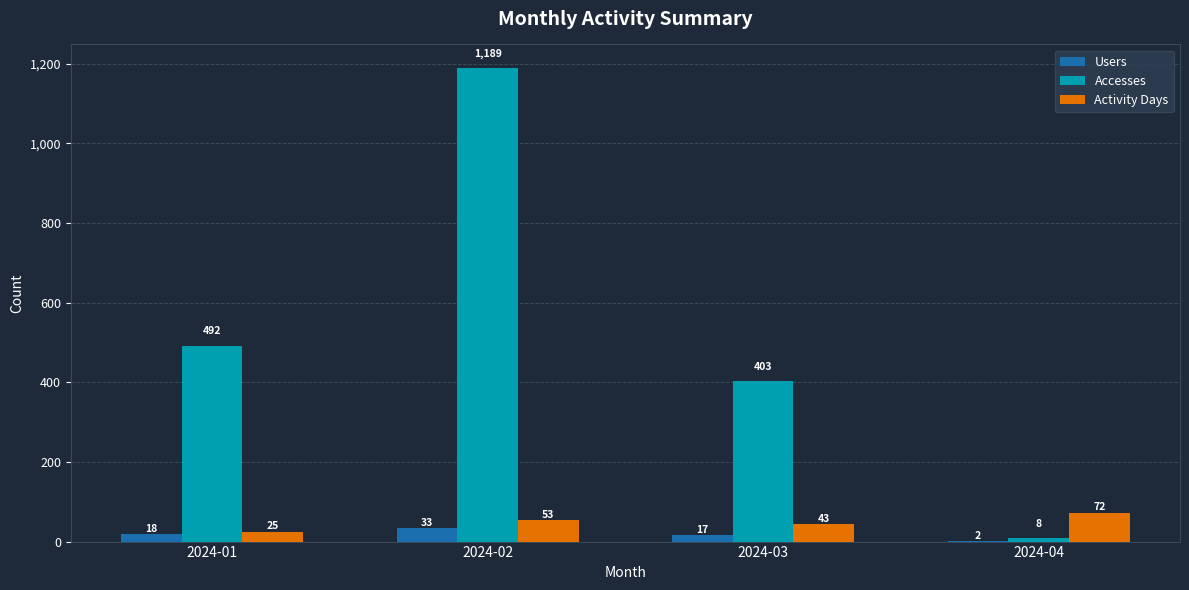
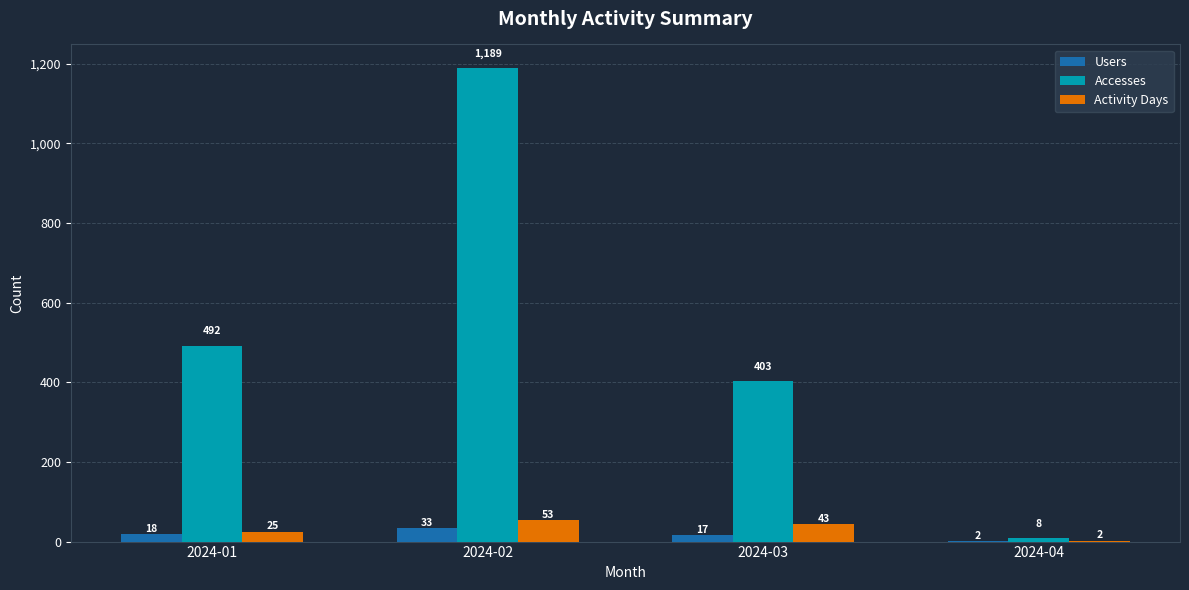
  {
    "Activity Days": {
      "2024-01": 25,
      "2024-02": 53,
      "2024-03": 43,
-     "2024-04": 72
+     "2024-04": 2
    }
  }
